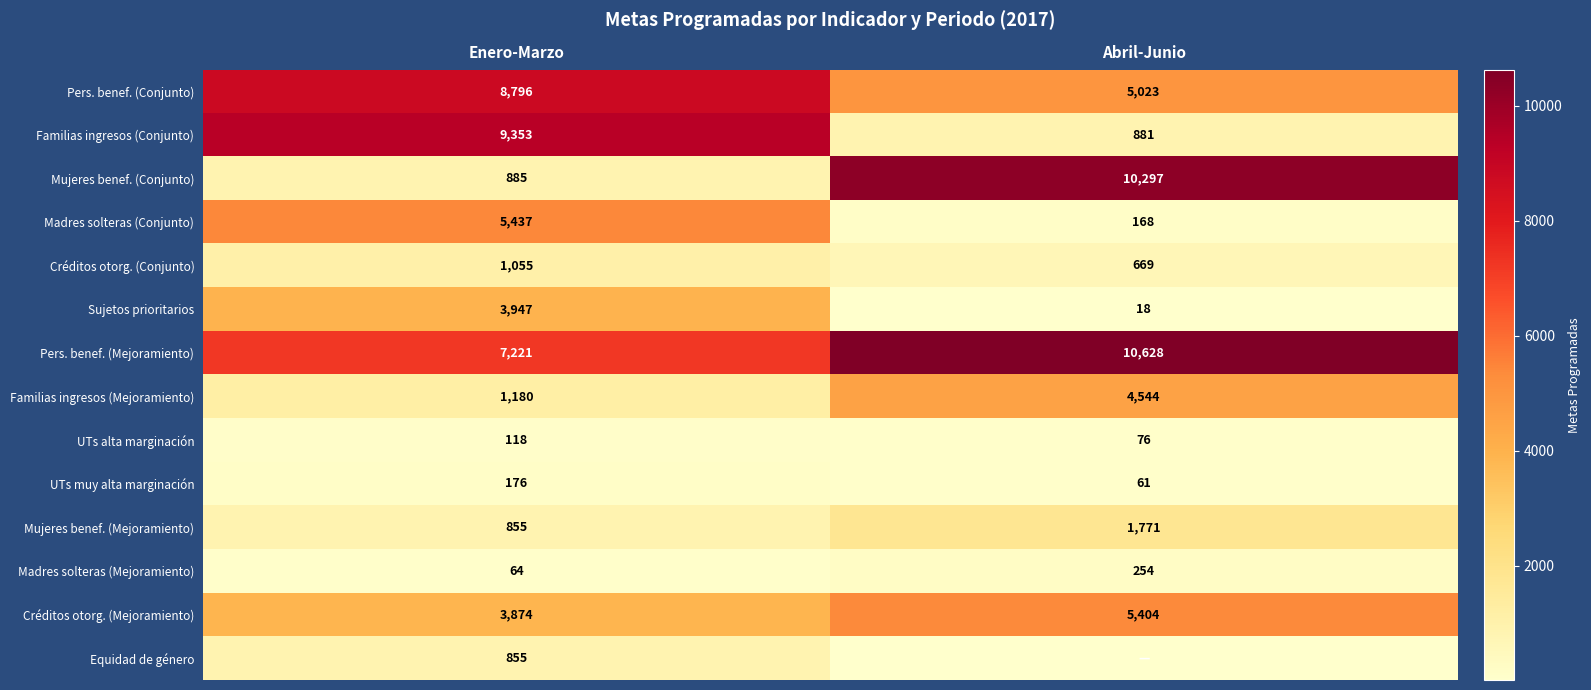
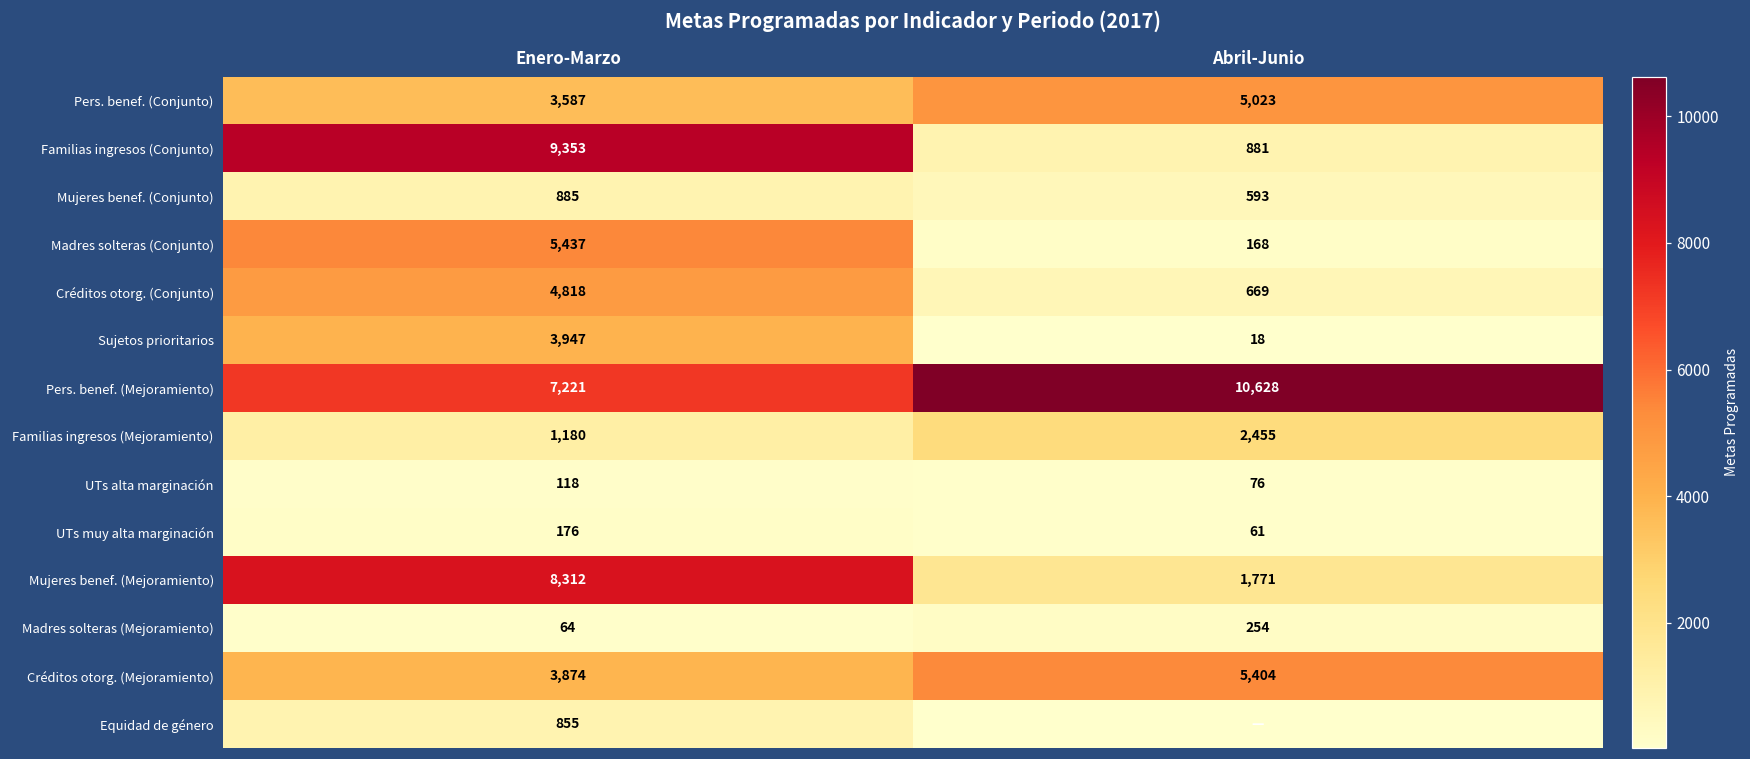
  {
    "Pers. benef. (Conjunto)": {
-     "Enero-Marzo": "8,796",
+     "Enero-Marzo": "3,587",
      "Abril-Junio": "5,023"
    },
    "Familias ingresos (Conjunto)": {
      "Enero-Marzo": "9,353",
      "Abril-Junio": "881"
    },
    "Mujeres benef. (Conjunto)": {
      "Enero-Marzo": "885",
-     "Abril-Junio": "10,297"
+     "Abril-Junio": "593"
    },
    "Madres solteras (Conjunto)": {
      "Enero-Marzo": "5,437",
      "Abril-Junio": "168"
    },
    "Créditos otorg. (Conjunto)": {
-     "Enero-Marzo": "1,055",
+     "Enero-Marzo": "4,818",
      "Abril-Junio": "669"
    },
    "Sujetos prioritarios": {
      "Enero-Marzo": "3,947",
      "Abril-Junio": "18"
    },
    "Pers. benef. (Mejoramiento)": {
      "Enero-Marzo": "7,221",
      "Abril-Junio": "10,628"
    },
    "Familias ingresos (Mejoramiento)": {
      "Enero-Marzo": "1,180",
-     "Abril-Junio": "4,544"
+     "Abril-Junio": "2,455"
    },
    "UTs alta marginación": {
      "Enero-Marzo": "118",
      "Abril-Junio": "76"
    },
    "UTs muy alta marginación": {
      "Enero-Marzo": "176",
      "Abril-Junio": "61"
    },
    "Mujeres benef. (Mejoramiento)": {
-     "Enero-Marzo": "855",
+     "Enero-Marzo": "8,312",
      "Abril-Junio": "1,771"
    },
    "Madres solteras (Mejoramiento)": {
      "Enero-Marzo": "64",
      "Abril-Junio": "254"
    },
    "Créditos otorg. (Mejoramiento)": {
      "Enero-Marzo": "3,874",
      "Abril-Junio": "5,404"
    },
    "Equidad de género": {
      "Enero-Marzo": "855"
    }
  }
